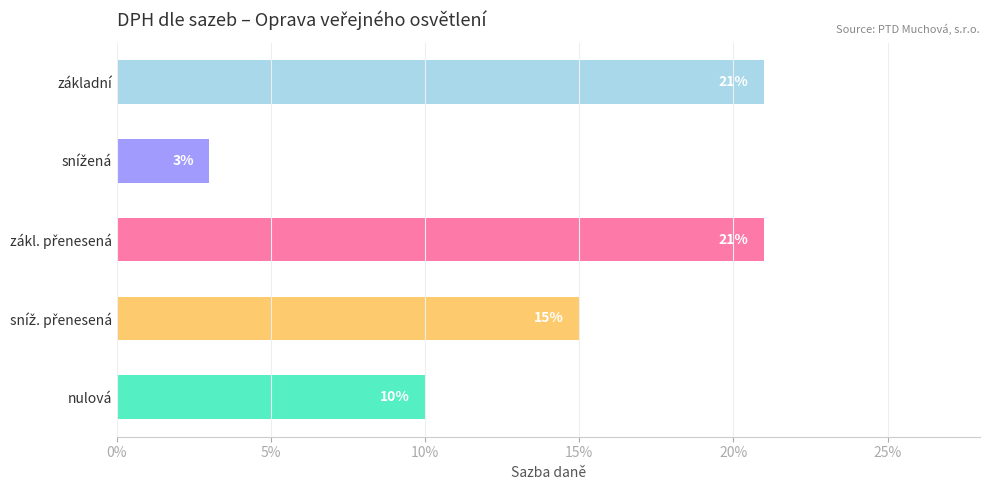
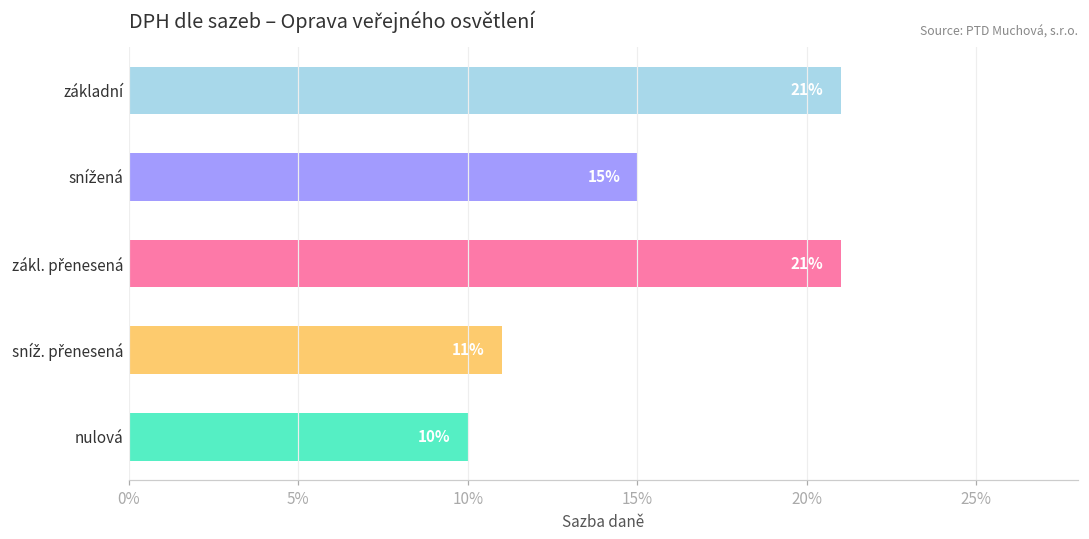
  {
    "základní": "21%",
-   "snížená": "3%",
+   "snížená": "15%",
    "zákl. přenesená": "21%",
-   "sníž. přenesená": "15%",
+   "sníž. přenesená": "11%",
    "nulová": "10%"
  }
